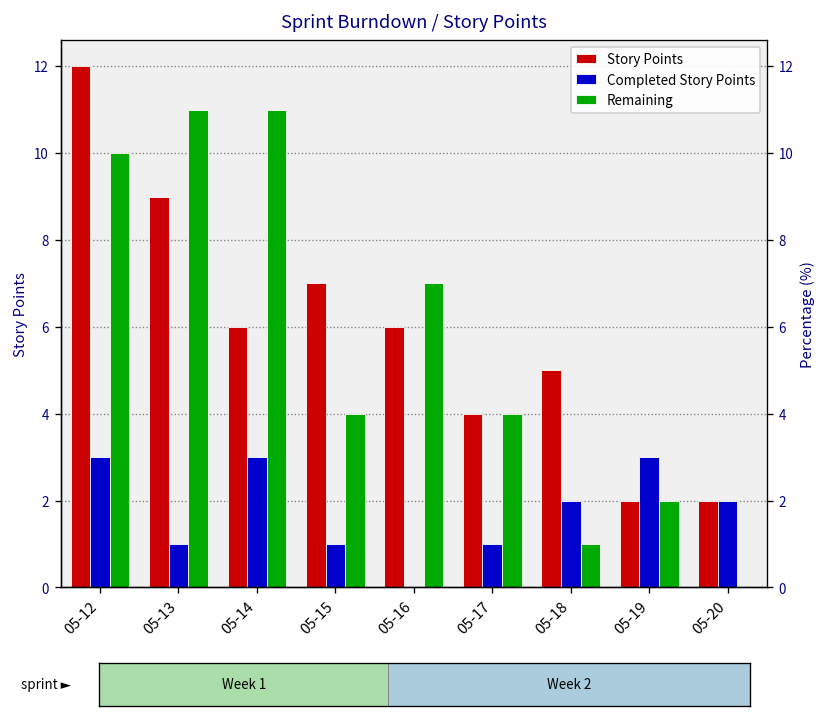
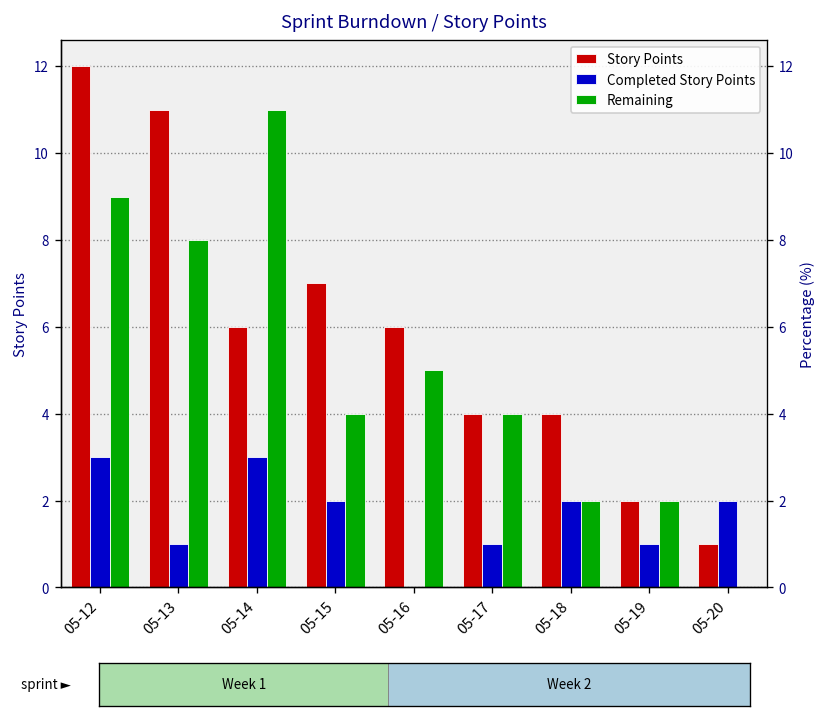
  {
    "Story Points": {
      "05-12": 12,
-     "05-13": 9,
+     "05-13": 11,
      "05-14": 6,
      "05-15": 7,
      "05-16": 6,
      "05-17": 4,
-     "05-18": 5,
+     "05-18": 4,
      "05-19": 2,
-     "05-20": 2
+     "05-20": 1
    },
    "Completed Story Points": {
      "05-12": 3,
      "05-13": 1,
      "05-14": 3,
-     "05-15": 1,
+     "05-15": 2,
      "05-16": 0,
      "05-17": 1,
      "05-18": 2,
-     "05-19": 3,
+     "05-19": 1,
      "05-20": 2
    },
    "Remaining": {
-     "05-12": 10,
-     "05-13": 11,
+     "05-12": 9,
+     "05-13": 8,
      "05-14": 11,
      "05-15": 4,
-     "05-16": 7,
+     "05-16": 5,
      "05-17": 4,
-     "05-18": 1,
+     "05-18": 2,
      "05-19": 2,
      "05-20": 0
    }
  }
